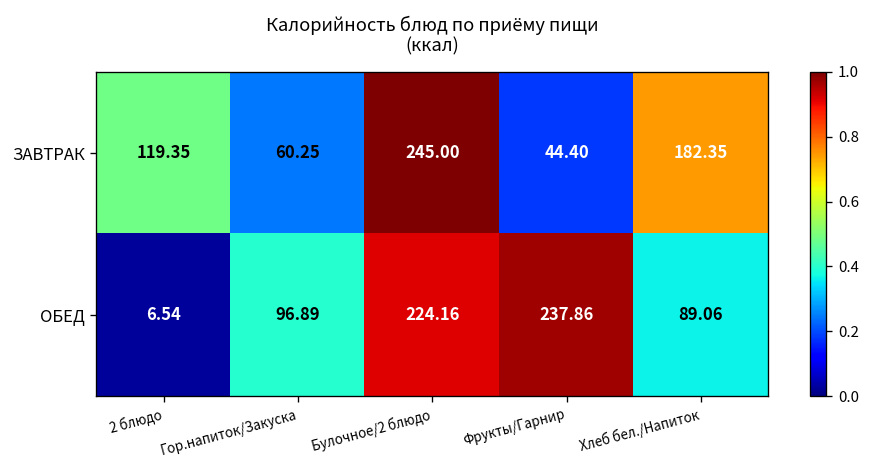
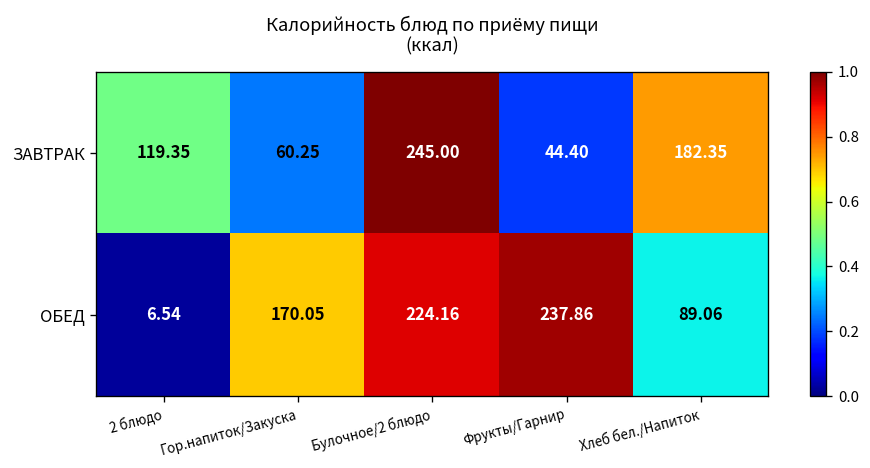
  {
    "ЗАВТРАК": {
      "2 блюдо": 119.35,
      "Гор.напиток/Закуска": 60.25,
      "Булочное/2 блюдо": 245.00,
      "Фрукты/Гарнир": 44.40,
      "Хлеб бел./Напиток": 182.35
    },
    "ОБЕД": {
      "2 блюдо": 6.54,
-     "Гор.напиток/Закуска": 96.89,
+     "Гор.напиток/Закуска": 170.05,
      "Булочное/2 блюдо": 224.16,
      "Фрукты/Гарнир": 237.86,
      "Хлеб бел./Напиток": 89.06
    }
  }
